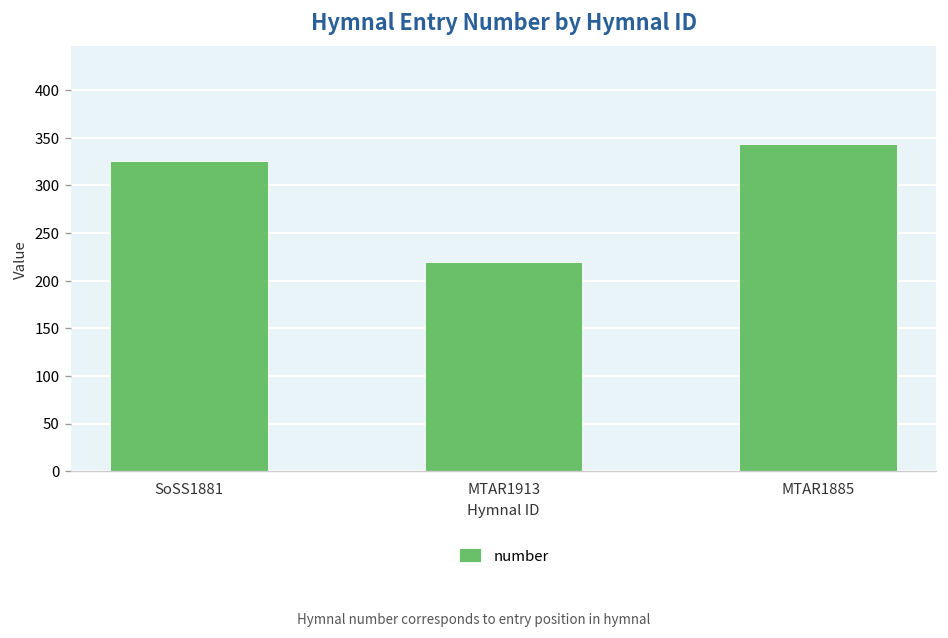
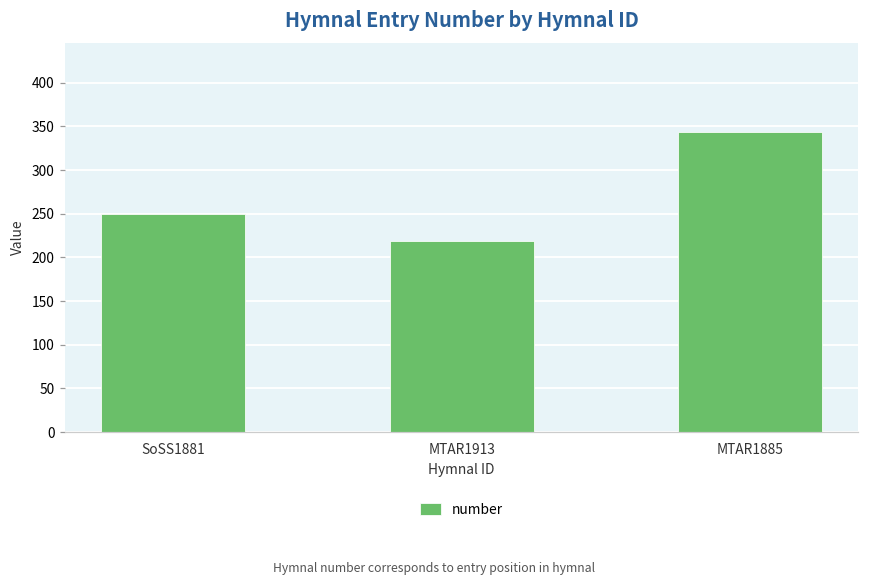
  {
-   "SoSS1881": 330,
+   "SoSS1881": 250,
    "MTAR1913": 220,
    "MTAR1885": 340
  }
